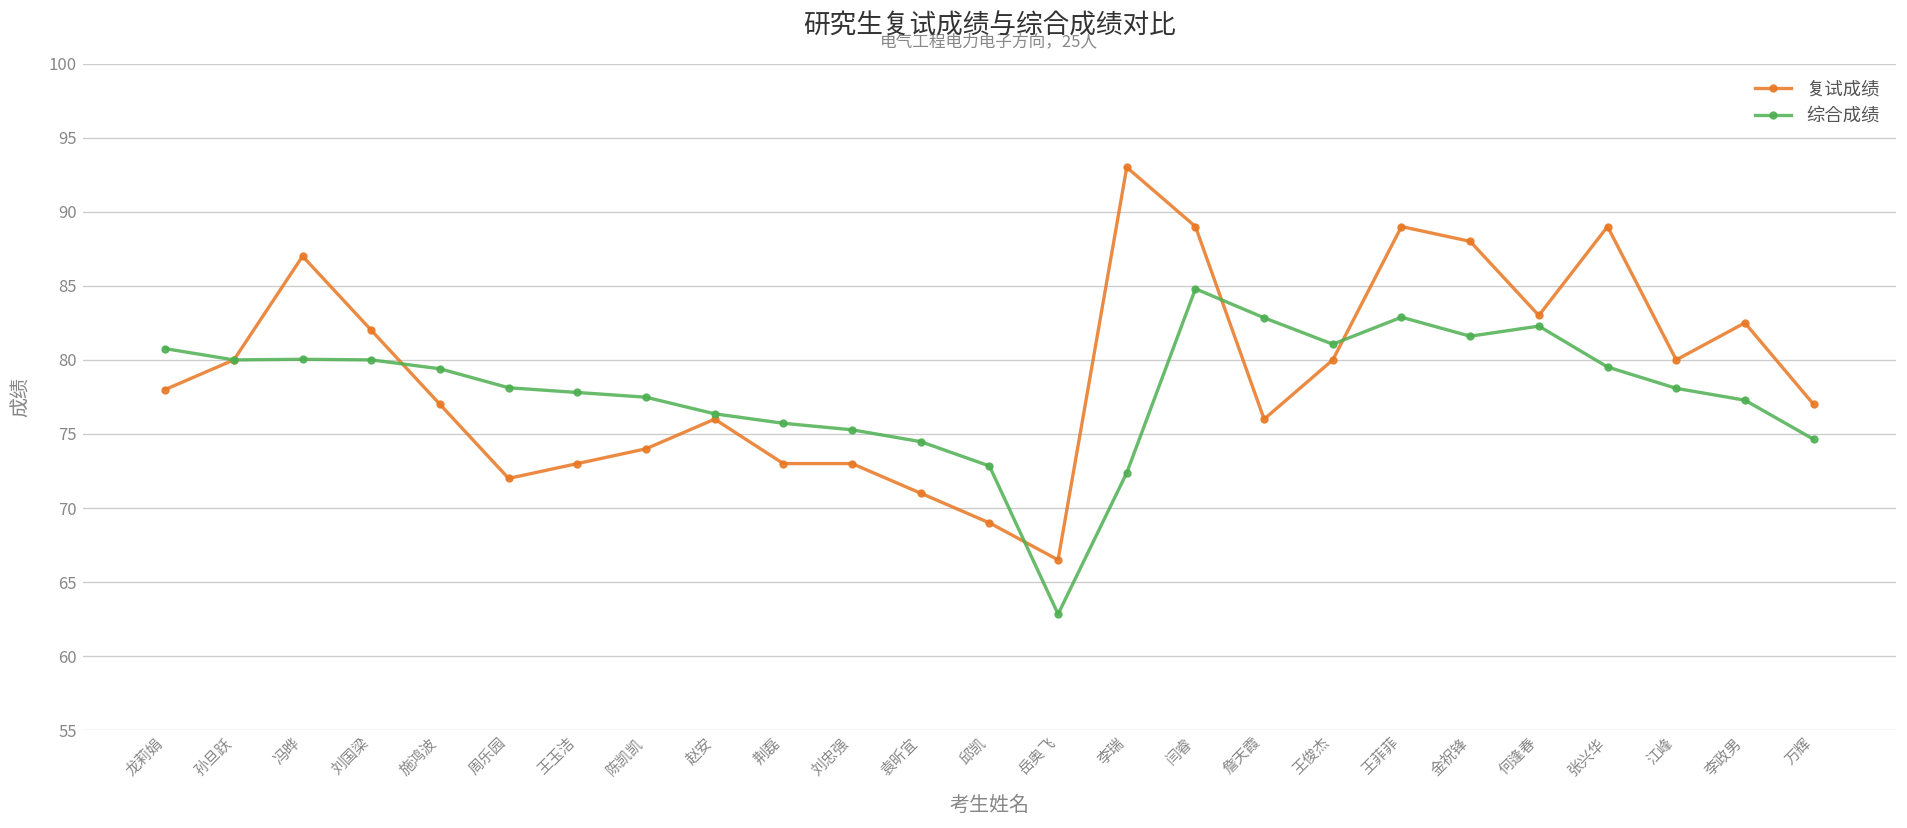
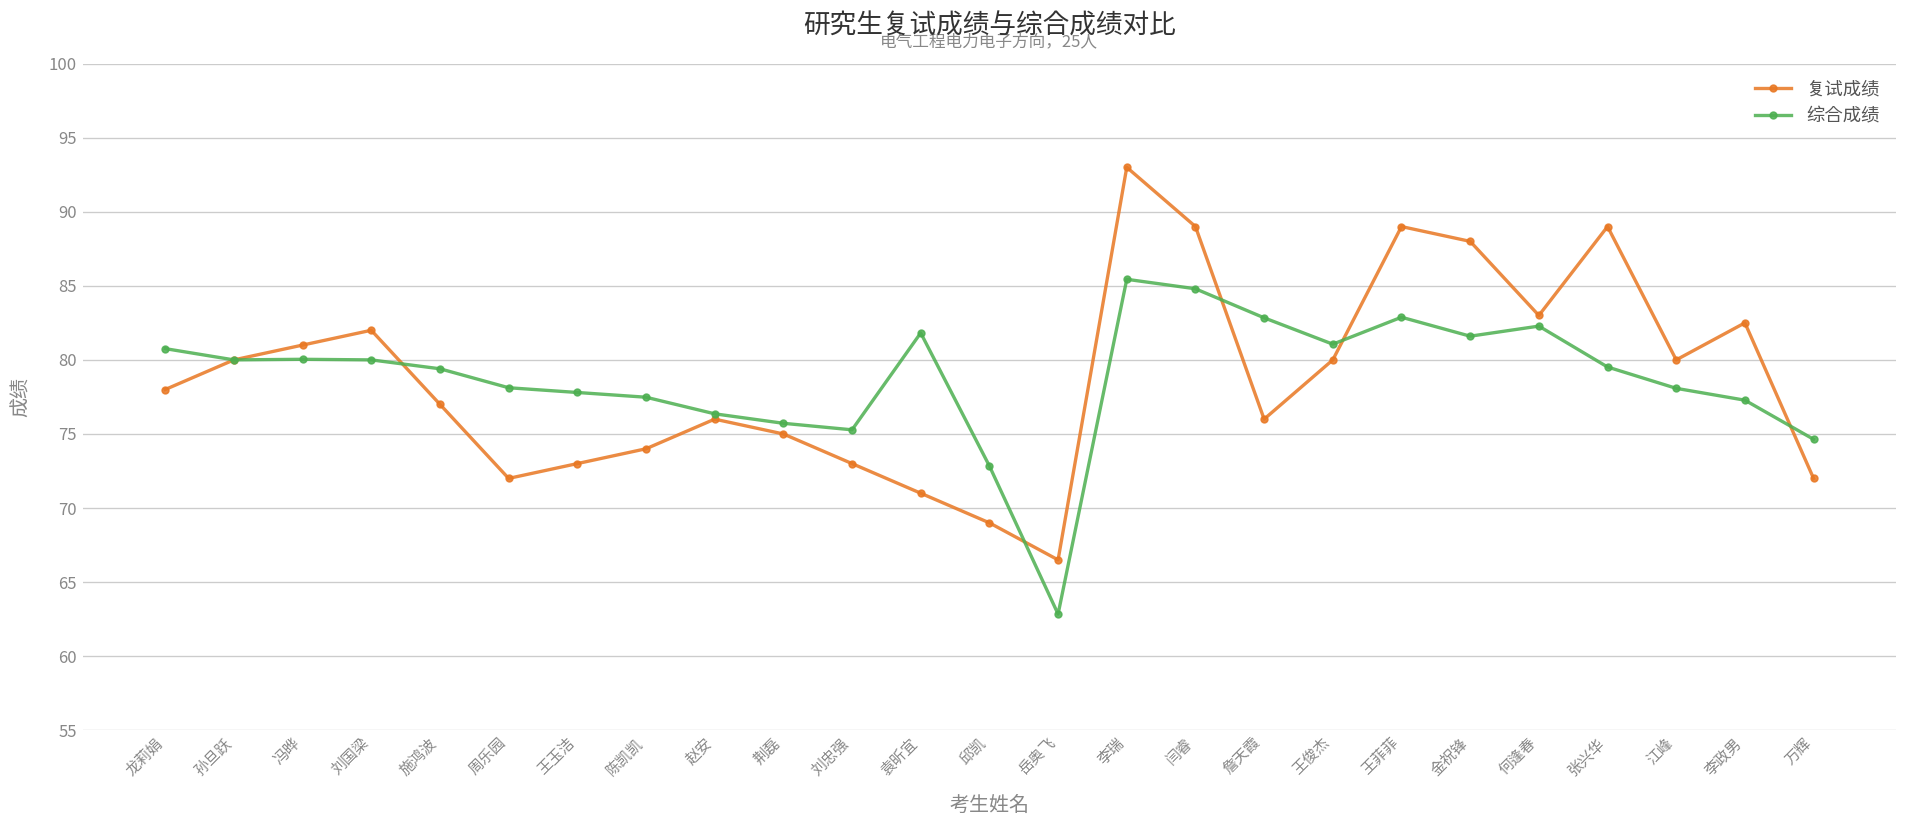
  {
    "复试成绩": {
      "龙莉娟": 78,
-     "冯晔": 87,
+     "冯晔": 81,
      "刘国梁": 82,
      "施鸿波": 77,
      "周乐园": 72,
      "王玉洁": 73,
      "陈凯凯": 74,
      "赵安": 76,
-     "荆磊": 73,
+     "荆磊": 75,
      "刘忠强": 73,
      "袁昕宜": 71,
      "邱凯": 69,
      "岳奥飞": 66.5,
      "李瑞": 93,
      "闫睿": 89,
      "詹天霞": 76,
      "王俊杰": 80,
      "王菲菲": 89,
      "金祝锋": 88,
      "何逢春": 83,
      "张兴华": 89,
      "江峰": 80,
      "李政男": 82.5,
-     "万辉": 77
+     "万辉": 72
    },
    "综合成绩": {
      "龙莉娟": 80.8,
      "冯晔": 80.0,
      "刘国梁": 80.0,
      "施鸿波": 79.4,
      "周乐园": 78.1,
      "王玉洁": 77.8,
      "陈凯凯": 77.5,
      "赵安": 76.4,
      "荆磊": 75.7,
      "刘忠强": 75.3,
-     "袁昕宜": 74.5,
+     "袁昕宜": 81.8,
      "邱凯": 72.8,
      "岳奥飞": 62.8,
-     "李瑞": 72.4,
+     "李瑞": 85.4,
      "闫睿": 84.8,
      "詹天霞": 82.8,
      "王俊杰": 81.1,
      "王菲菲": 82.9,
      "金祝锋": 81.6,
      "何逢春": 82.3,
      "张兴华": 79.5,
      "江峰": 78.1,
      "李政男": 77.3,
      "万辉": 74.6
    }
  }
